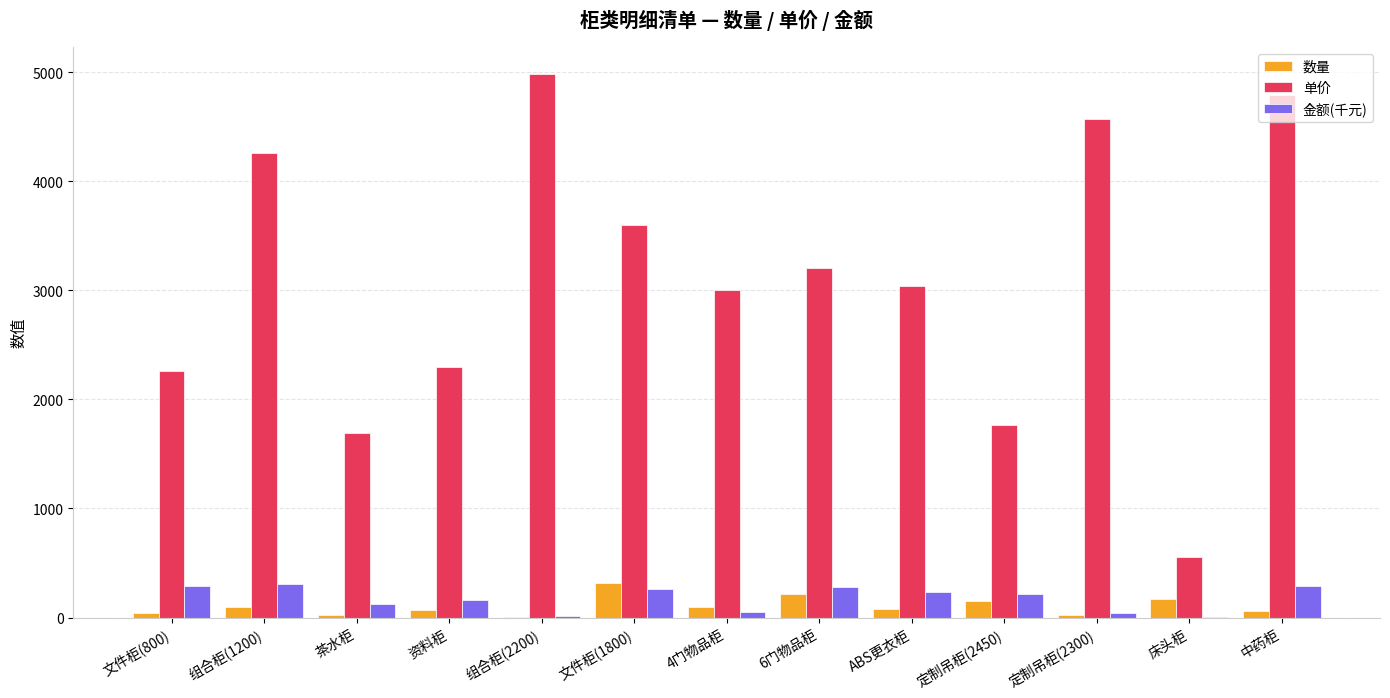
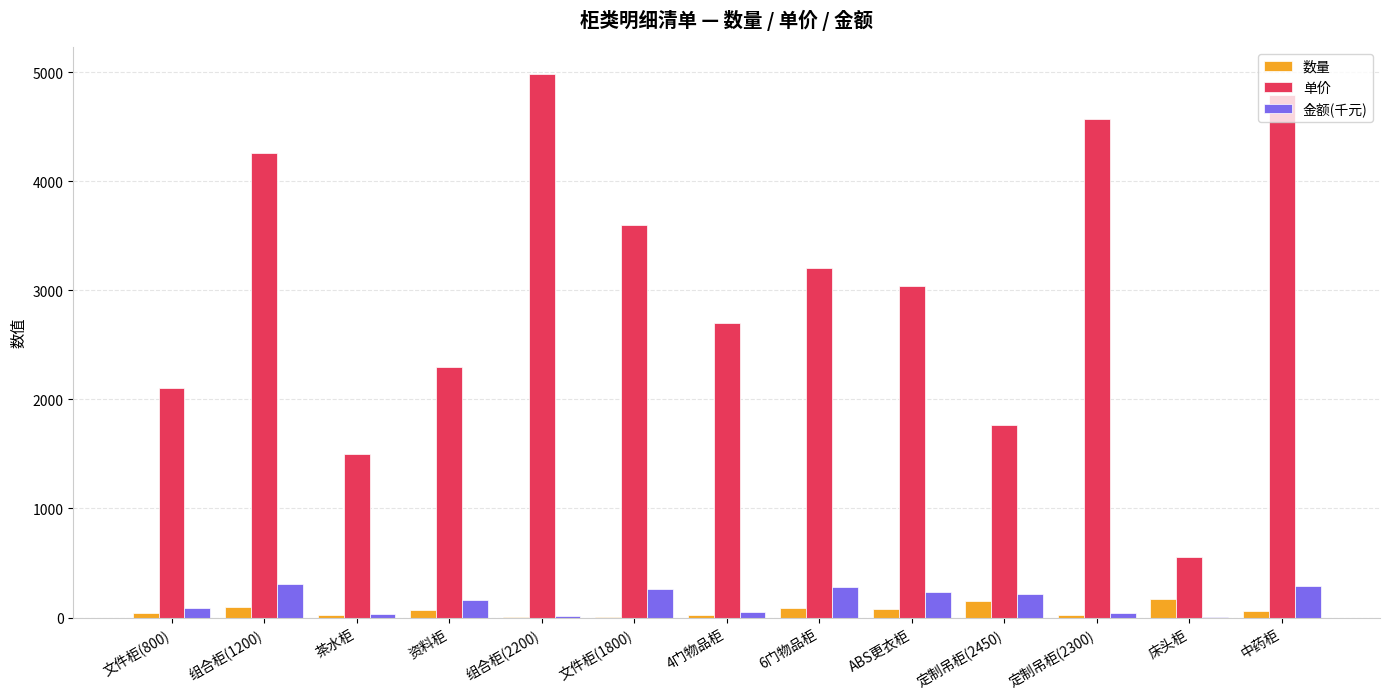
  {
    "数量": {
      "文件柜(800)": 40,
      "组合柜(1200)": 100,
      "资料柜": 70,
-     "文件柜(1800)": 320,
-     "4门物品柜": 100,
-     "6门物品柜": 220,
+     "文件柜(1800)": 0,
+     "4门物品柜": 20,
+     "6门物品柜": 90,
      "ABS更衣柜": 80,
      "定制吊柜(2450)": 150,
      "定制吊柜(2300)": 30,
      "床头柜": 170,
      "中药柜": 60
    },
    "单价": {
-     "文件柜(800)": 2260,
+     "文件柜(800)": 2100,
      "组合柜(1200)": 4260,
-     "茶水柜": 1690,
+     "茶水柜": 1500,
      "资料柜": 2300,
      "组合柜(2200)": 4980,
      "文件柜(1800)": 3600,
-     "4门物品柜": 3000,
+     "4门物品柜": 2700,
      "6门物品柜": 3200,
      "ABS更衣柜": 3040,
      "定制吊柜(2450)": 1770,
      "定制吊柜(2300)": 4570,
      "床头柜": 550
    },
    "金额(千元)": {
-     "文件柜(800)": 290,
+     "文件柜(800)": 90,
      "组合柜(1200)": 310,
-     "茶水柜": 120,
+     "茶水柜": 30,
      "资料柜": 160,
      "文件柜(1800)": 260,
      "4门物品柜": 50,
      "6门物品柜": 280,
      "ABS更衣柜": 240,
      "定制吊柜(2450)": 220,
      "定制吊柜(2300)": 40,
      "中药柜": 290
    }
  }
